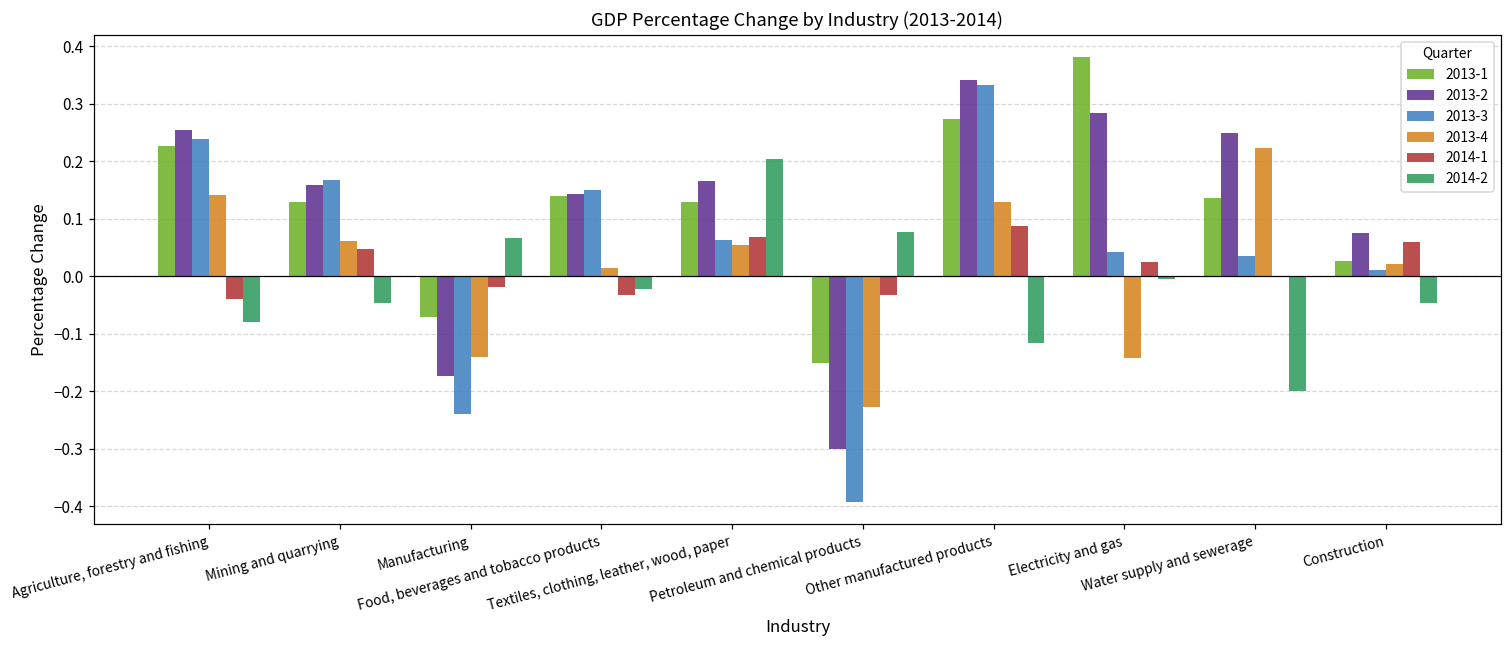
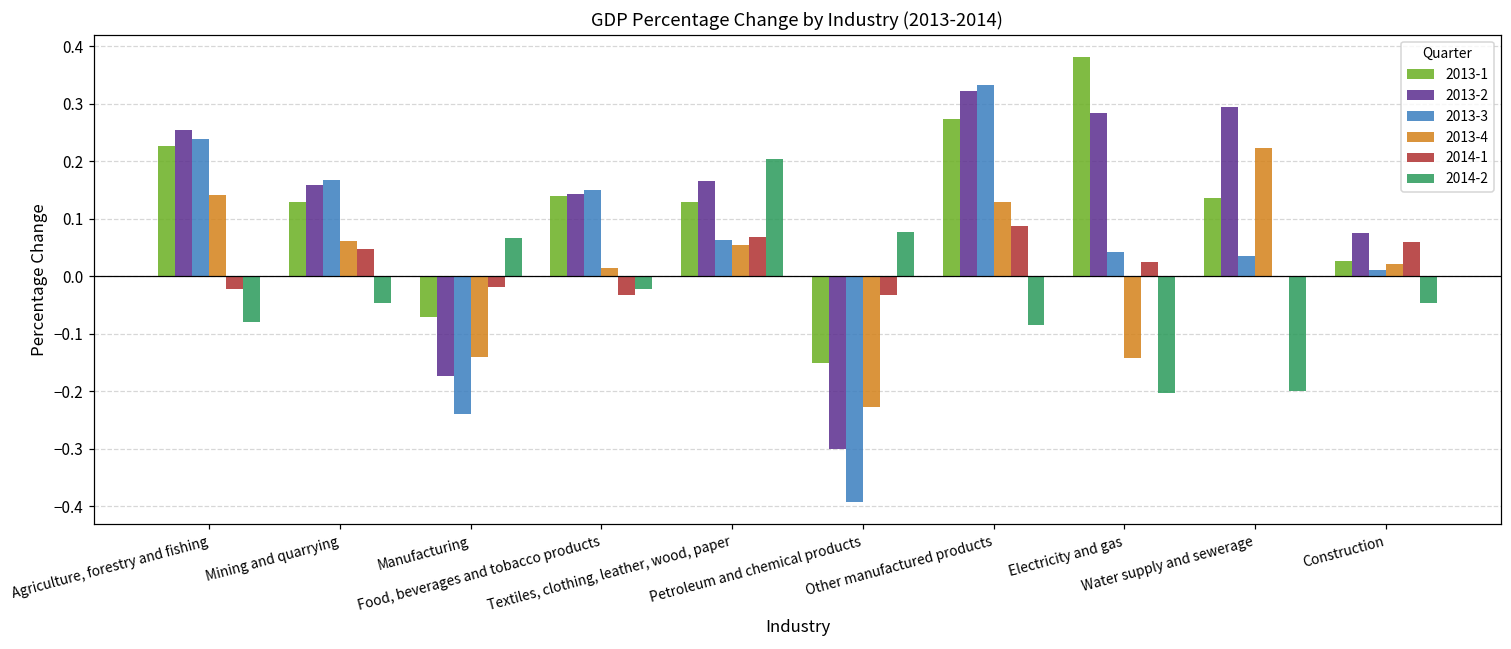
  {
    "2013-1": {
      "Agriculture, forestry and fishing": 0.23,
      "Mining and quarrying": 0.13,
      "Manufacturing": -0.07,
      "Food, beverages and tobacco products": 0.14,
      "Textiles, clothing, leather, wood, paper": 0.13,
      "Petroleum and chemical products": -0.15,
      "Other manufactured products": 0.27,
      "Electricity and gas": 0.38,
      "Water supply and sewerage": 0.14,
      "Construction": 0.03
    },
    "2013-2": {
      "Agriculture, forestry and fishing": 0.25,
      "Mining and quarrying": 0.16,
      "Manufacturing": -0.17,
      "Food, beverages and tobacco products": 0.14,
      "Textiles, clothing, leather, wood, paper": 0.17,
      "Petroleum and chemical products": -0.30,
-     "Other manufactured products": 0.34,
+     "Other manufactured products": 0.32,
      "Electricity and gas": 0.28,
-     "Water supply and sewerage": 0.25,
+     "Water supply and sewerage": 0.29,
      "Construction": 0.08
    },
    "2013-3": {
      "Agriculture, forestry and fishing": 0.24,
      "Mining and quarrying": 0.17,
      "Manufacturing": -0.24,
      "Food, beverages and tobacco products": 0.15,
      "Textiles, clothing, leather, wood, paper": 0.06,
      "Petroleum and chemical products": -0.39,
      "Other manufactured products": 0.33,
      "Electricity and gas": 0.04,
      "Water supply and sewerage": 0.04,
      "Construction": 0.01
    },
    "2013-4": {
      "Agriculture, forestry and fishing": 0.14,
      "Mining and quarrying": 0.06,
      "Manufacturing": -0.14,
      "Food, beverages and tobacco products": 0.01,
      "Textiles, clothing, leather, wood, paper": 0.05,
      "Petroleum and chemical products": -0.23,
      "Other manufactured products": 0.13,
      "Electricity and gas": -0.14,
      "Water supply and sewerage": 0.22,
      "Construction": 0.02
    },
    "2014-1": {
-     "Agriculture, forestry and fishing": -0.04,
+     "Agriculture, forestry and fishing": -0.02,
      "Mining and quarrying": 0.05,
      "Manufacturing": -0.02,
      "Food, beverages and tobacco products": -0.03,
      "Textiles, clothing, leather, wood, paper": 0.07,
      "Petroleum and chemical products": -0.03,
      "Other manufactured products": 0.09,
      "Electricity and gas": 0.03,
      "Construction": 0.06
    },
    "2014-2": {
      "Agriculture, forestry and fishing": -0.08,
      "Mining and quarrying": -0.05,
      "Manufacturing": 0.07,
      "Food, beverages and tobacco products": -0.02,
      "Textiles, clothing, leather, wood, paper": 0.20,
      "Petroleum and chemical products": 0.08,
-     "Other manufactured products": -0.12,
-     "Electricity and gas": 0.00,
+     "Other manufactured products": -0.08,
+     "Electricity and gas": -0.20,
      "Water supply and sewerage": -0.20,
      "Construction": -0.05
    }
  }
